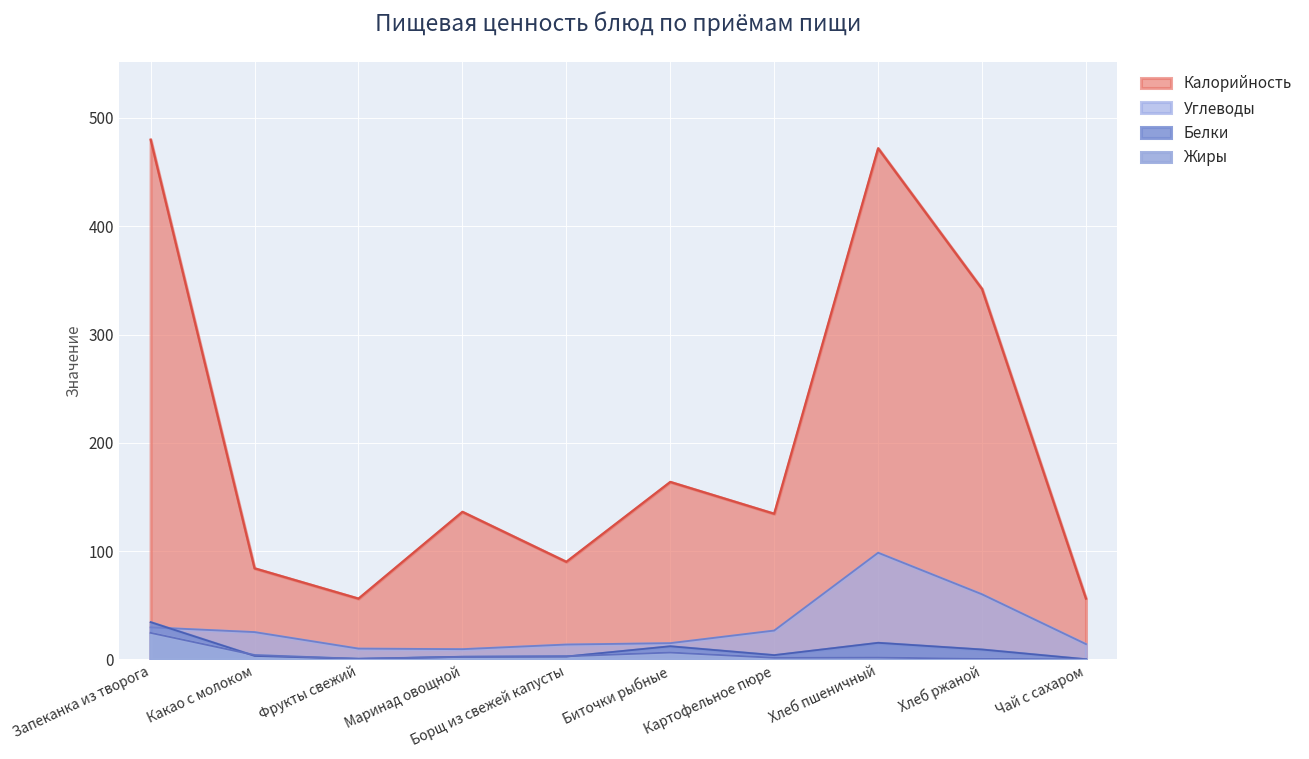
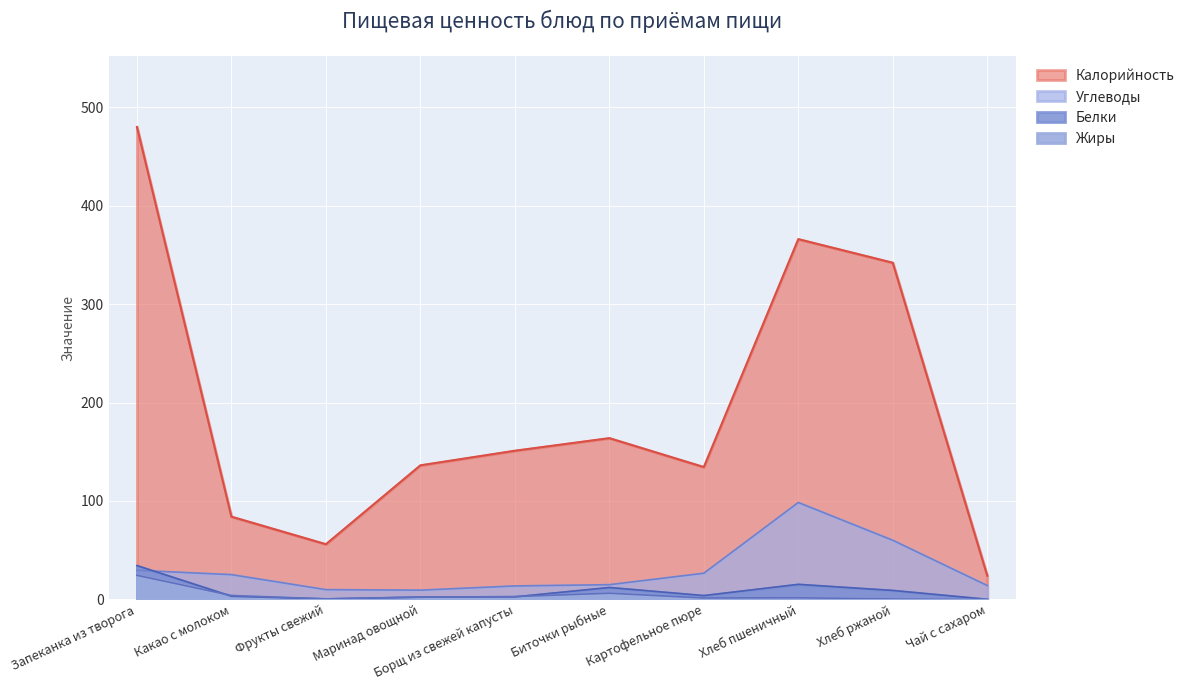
  {
    "Калорийность": {
      "Запеканка из творога": 480,
      "Какао с молоком": 80,
      "Фрукты свежий": 60,
      "Маринад овощной": 140,
-     "Борщ из свежей капусты": 90,
+     "Борщ из свежей капусты": 150,
      "Биточки рыбные": 160,
      "Картофельное пюре": 130,
-     "Хлеб пшеничный": 470,
+     "Хлеб пшеничный": 370,
      "Хлеб ржаной": 340,
-     "Чай с сахаром": 60
+     "Чай с сахаром": 20
    }
  }
